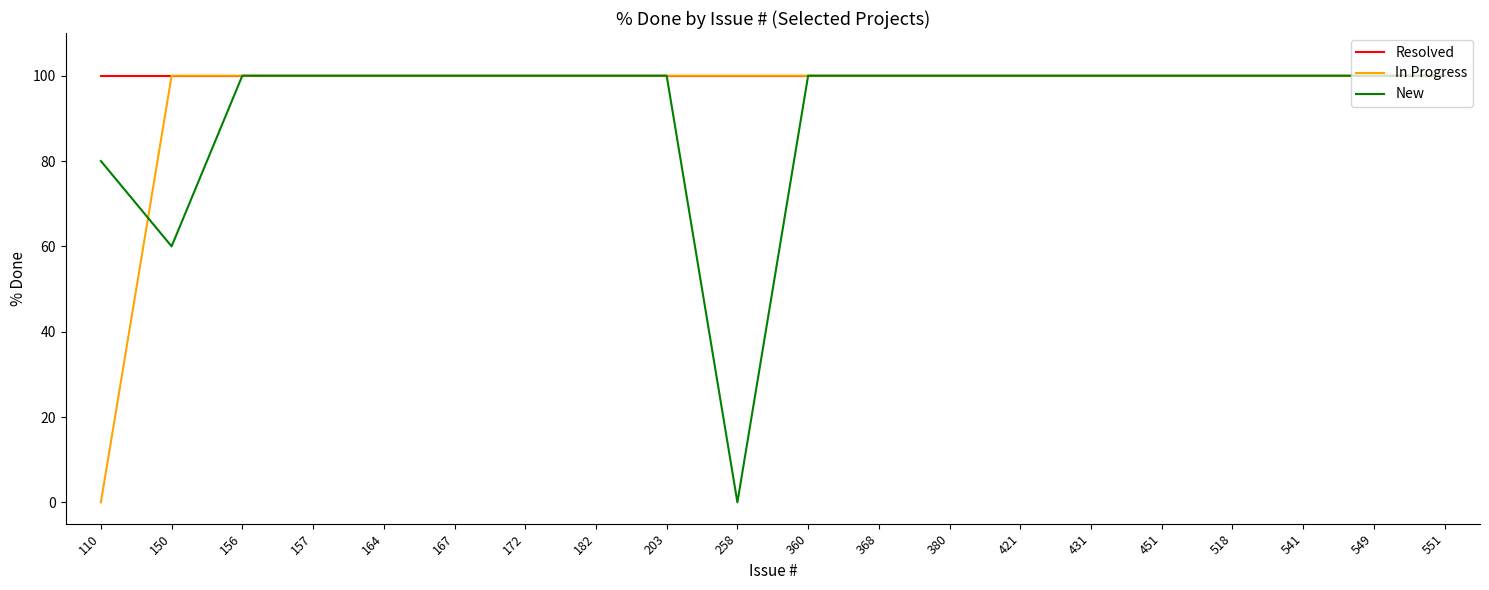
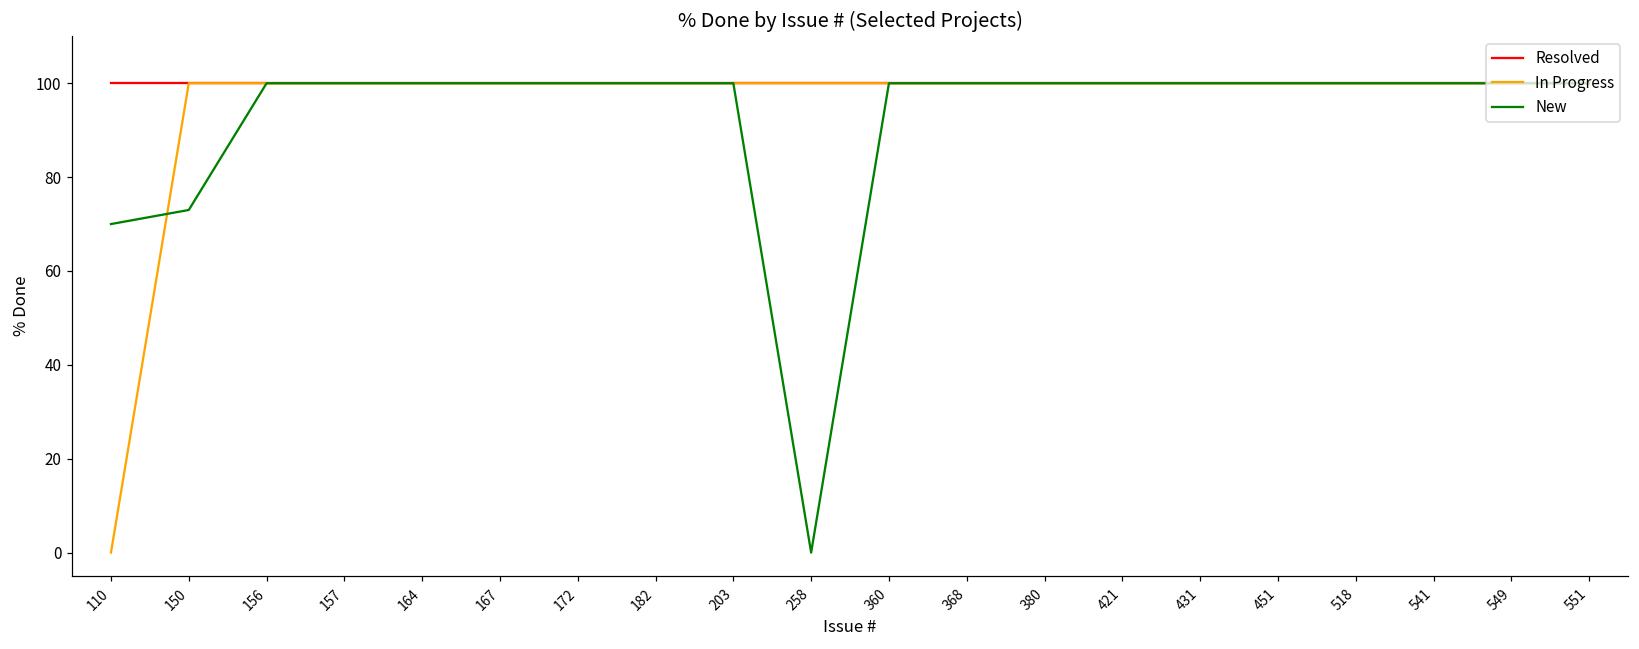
  {
    "Resolved": {
      "110": 100
    },
    "In Progress": {
      "110": 0
    },
    "New": {
-     "110": 80,
-     "150": 60,
+     "110": 70,
+     "150": 73,
      "258": 0
    }
  }
